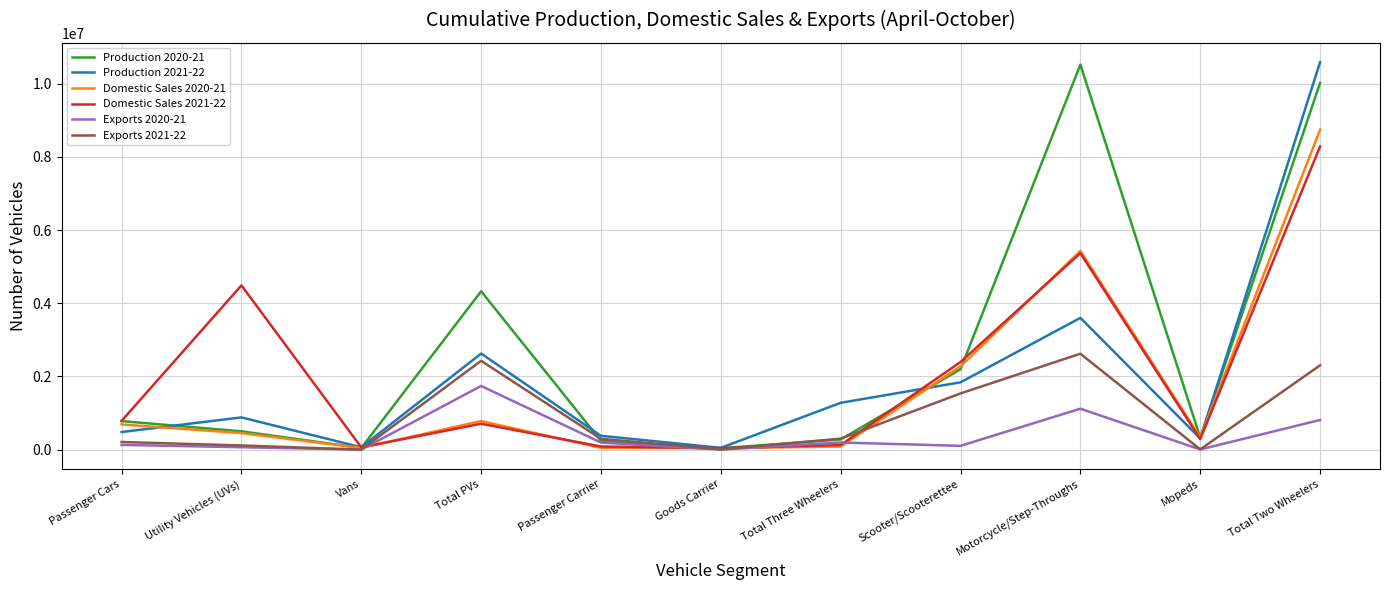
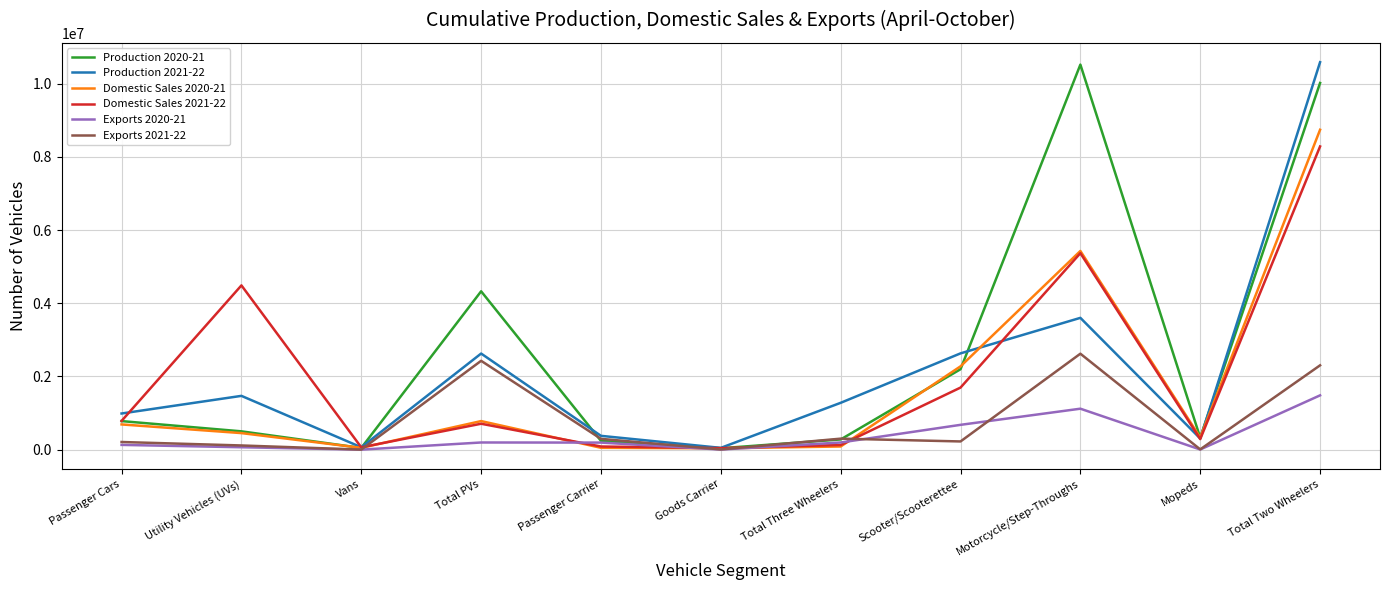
  {
    "Production 2020-21": {
      "Total PVs": 4300000,
      "Scooter/Scooterettee": 2200000,
      "Motorcycle/Step-Throughs": 10500000,
      "Total Two Wheelers": 10000000
    },
    "Production 2021-22": {
-     "Passenger Cars": 500000,
-     "Utility Vehicles (UVs)": 900000,
+     "Passenger Cars": 1000000,
+     "Utility Vehicles (UVs)": 1500000,
      "Total PVs": 2600000,
      "Passenger Carrier": 400000,
      "Total Three Wheelers": 1300000,
-     "Scooter/Scooterettee": 1800000,
+     "Scooter/Scooterettee": 2600000,
      "Motorcycle/Step-Throughs": 3600000,
      "Total Two Wheelers": 10600000
    },
    "Domestic Sales 2020-21": {
      "Passenger Cars": 700000,
      "Total PVs": 800000,
      "Scooter/Scooterettee": 2300000,
      "Total Two Wheelers": 8700000
    },
    "Domestic Sales 2021-22": {
      "Utility Vehicles (UVs)": 4500000,
      "Total PVs": 700000,
-     "Scooter/Scooterettee": 2400000,
+     "Scooter/Scooterettee": 1700000,
      "Total Two Wheelers": 8300000
    },
    "Exports 2020-21": {
      "Passenger Cars": 100000,
-     "Total PVs": 1700000,
-     "Scooter/Scooterettee": 100000,
+     "Total PVs": 200000,
+     "Scooter/Scooterettee": 700000,
      "Motorcycle/Step-Throughs": 1100000,
-     "Total Two Wheelers": 800000
+     "Total Two Wheelers": 1500000
    },
    "Exports 2021-22": {
      "Passenger Cars": 200000,
      "Total PVs": 2400000,
-     "Scooter/Scooterettee": 1500000,
+     "Scooter/Scooterettee": 200000,
      "Motorcycle/Step-Throughs": 2600000,
      "Total Two Wheelers": 2300000
    }
  }
